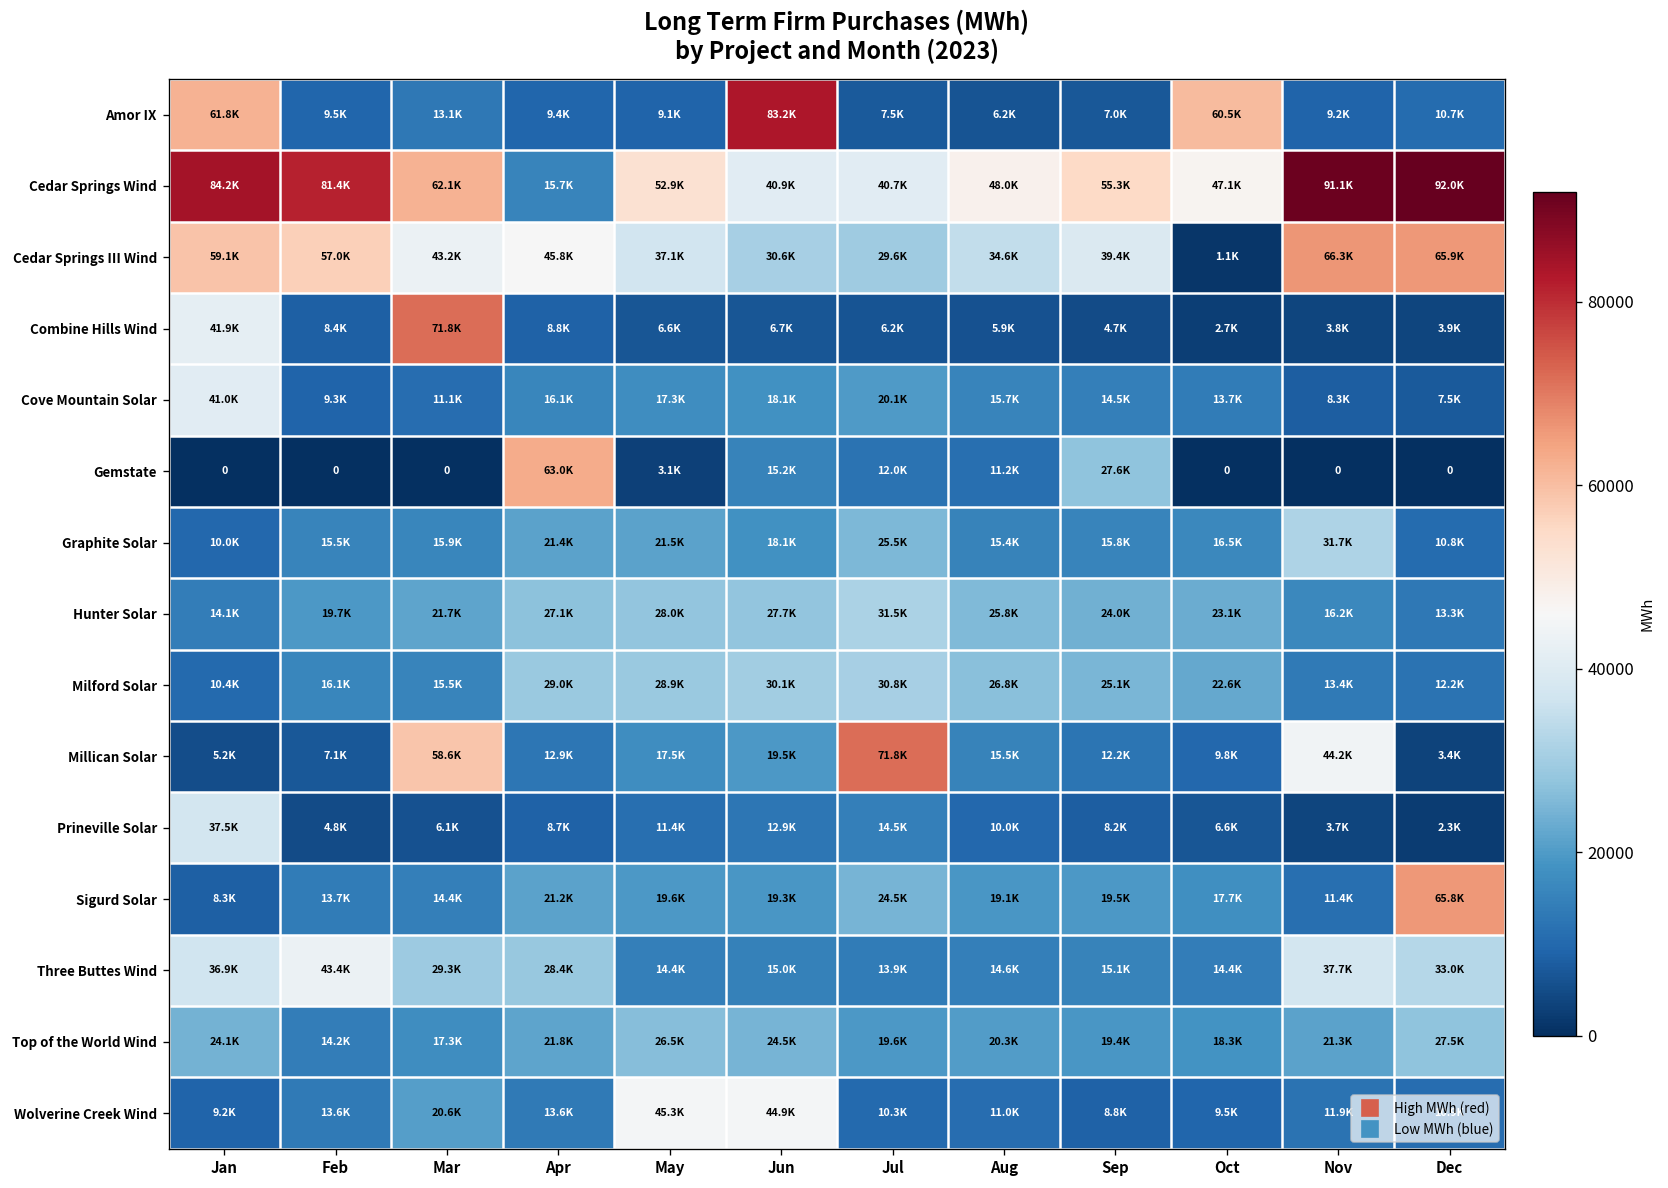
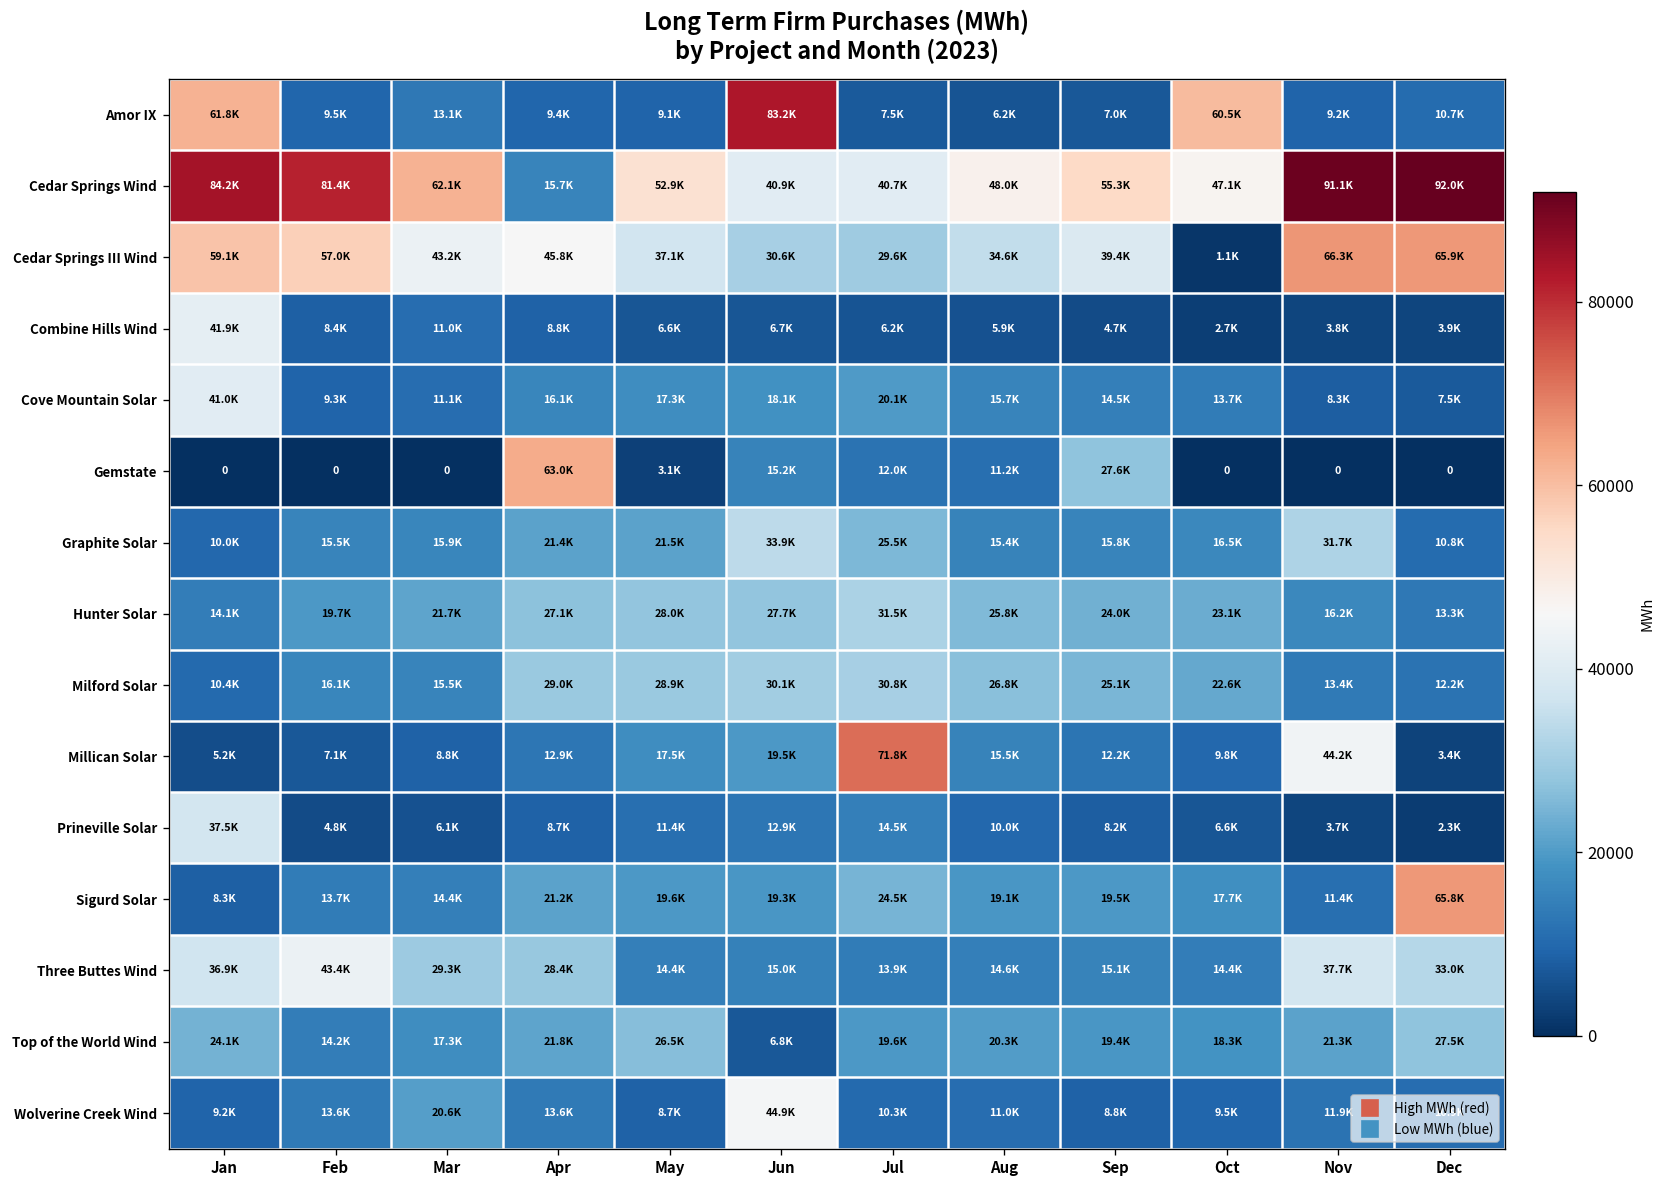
  {
    "Amor IX": {
      "Jan": "61.8K",
      "Feb": "9.5K",
      "Mar": "13.1K",
      "Apr": "9.4K",
      "May": "9.1K",
      "Jun": "83.2K",
      "Jul": "7.5K",
      "Aug": "6.2K",
      "Sep": "7.0K",
      "Oct": "60.5K",
      "Nov": "9.2K",
      "Dec": "10.7K"
    },
    "Cedar Springs Wind": {
      "Jan": "84.2K",
      "Feb": "81.4K",
      "Mar": "62.1K",
      "Apr": "15.7K",
      "May": "52.9K",
      "Jun": "40.9K",
      "Jul": "40.7K",
      "Aug": "48.0K",
      "Sep": "55.3K",
      "Oct": "47.1K",
      "Nov": "91.1K",
      "Dec": "92.0K"
    },
    "Cedar Springs III Wind": {
      "Jan": "59.1K",
      "Feb": "57.0K",
      "Mar": "43.2K",
      "Apr": "45.8K",
      "May": "37.1K",
      "Jun": "30.6K",
      "Jul": "29.6K",
      "Aug": "34.6K",
      "Sep": "39.4K",
      "Oct": "1.1K",
      "Nov": "66.3K",
      "Dec": "65.9K"
    },
    "Combine Hills Wind": {
      "Jan": "41.9K",
      "Feb": "8.4K",
-     "Mar": "71.8K",
+     "Mar": "11.0K",
      "Apr": "8.8K",
      "May": "6.6K",
      "Jun": "6.7K",
      "Jul": "6.2K",
      "Aug": "5.9K",
      "Sep": "4.7K",
      "Oct": "2.7K",
      "Nov": "3.8K",
      "Dec": "3.9K"
    },
    "Cove Mountain Solar": {
      "Jan": "41.0K",
      "Feb": "9.3K",
      "Mar": "11.1K",
      "Apr": "16.1K",
      "May": "17.3K",
      "Jun": "18.1K",
      "Jul": "20.1K",
      "Aug": "15.7K",
      "Sep": "14.5K",
      "Oct": "13.7K",
      "Nov": "8.3K",
      "Dec": "7.5K"
    },
    "Gemstate": {
      "Jan": "0",
      "Feb": "0",
      "Mar": "0",
      "Apr": "63.0K",
      "May": "3.1K",
      "Jun": "15.2K",
      "Jul": "12.0K",
      "Aug": "11.2K",
      "Sep": "27.6K",
      "Oct": "0",
      "Nov": "0",
      "Dec": "0"
    },
    "Graphite Solar": {
      "Jan": "10.0K",
      "Feb": "15.5K",
      "Mar": "15.9K",
      "Apr": "21.4K",
      "May": "21.5K",
-     "Jun": "18.1K",
+     "Jun": "33.9K",
      "Jul": "25.5K",
      "Aug": "15.4K",
      "Sep": "15.8K",
      "Oct": "16.5K",
      "Nov": "31.7K",
      "Dec": "10.8K"
    },
    "Hunter Solar": {
      "Jan": "14.1K",
      "Feb": "19.7K",
      "Mar": "21.7K",
      "Apr": "27.1K",
      "May": "28.0K",
      "Jun": "27.7K",
      "Jul": "31.5K",
      "Aug": "25.8K",
      "Sep": "24.0K",
      "Oct": "23.1K",
      "Nov": "16.2K",
      "Dec": "13.3K"
    },
    "Milford Solar": {
      "Jan": "10.4K",
      "Feb": "16.1K",
      "Mar": "15.5K",
      "Apr": "29.0K",
      "May": "28.9K",
      "Jun": "30.1K",
      "Jul": "30.8K",
      "Aug": "26.8K",
      "Sep": "25.1K",
      "Oct": "22.6K",
      "Nov": "13.4K",
      "Dec": "12.2K"
    },
    "Millican Solar": {
      "Jan": "5.2K",
      "Feb": "7.1K",
-     "Mar": "58.6K",
+     "Mar": "8.8K",
      "Apr": "12.9K",
      "May": "17.5K",
      "Jun": "19.5K",
      "Jul": "71.8K",
      "Aug": "15.5K",
      "Sep": "12.2K",
      "Oct": "9.8K",
      "Nov": "44.2K",
      "Dec": "3.4K"
    },
    "Prineville Solar": {
      "Jan": "37.5K",
      "Feb": "4.8K",
      "Mar": "6.1K",
      "Apr": "8.7K",
      "May": "11.4K",
      "Jun": "12.9K",
      "Jul": "14.5K",
      "Aug": "10.0K",
      "Sep": "8.2K",
      "Oct": "6.6K",
      "Nov": "3.7K",
      "Dec": "2.3K"
    },
    "Sigurd Solar": {
      "Jan": "8.3K",
      "Feb": "13.7K",
      "Mar": "14.4K",
      "Apr": "21.2K",
      "May": "19.6K",
      "Jun": "19.3K",
      "Jul": "24.5K",
      "Aug": "19.1K",
      "Sep": "19.5K",
      "Oct": "17.7K",
      "Nov": "11.4K",
      "Dec": "65.8K"
    },
    "Three Buttes Wind": {
      "Jan": "36.9K",
      "Feb": "43.4K",
      "Mar": "29.3K",
      "Apr": "28.4K",
      "May": "14.4K",
      "Jun": "15.0K",
      "Jul": "13.9K",
      "Aug": "14.6K",
      "Sep": "15.1K",
      "Oct": "14.4K",
      "Nov": "37.7K",
      "Dec": "33.0K"
    },
    "Top of the World Wind": {
      "Jan": "24.1K",
      "Feb": "14.2K",
      "Mar": "17.3K",
      "Apr": "21.8K",
      "May": "26.5K",
-     "Jun": "24.5K",
+     "Jun": "6.8K",
      "Jul": "19.6K",
      "Aug": "20.3K",
      "Sep": "19.4K",
      "Oct": "18.3K",
      "Nov": "21.3K",
      "Dec": "27.5K"
    },
    "Wolverine Creek Wind": {
      "Jan": "9.2K",
      "Feb": "13.6K",
      "Mar": "20.6K",
      "Apr": "13.6K",
-     "May": "45.3K",
+     "May": "8.7K",
      "Jun": "44.9K",
      "Jul": "10.3K",
      "Aug": "11.0K",
      "Sep": "8.8K",
      "Oct": "9.5K"
    }
  }
